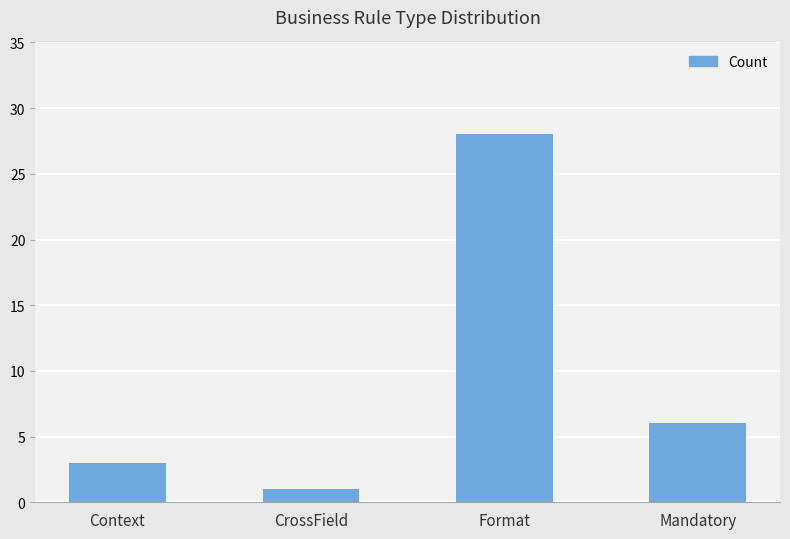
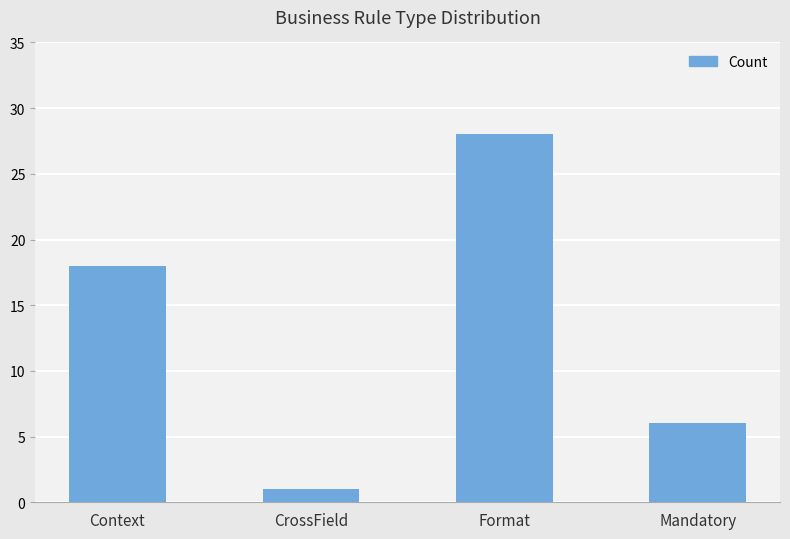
  {
-   "Context": 3,
+   "Context": 18,
    "CrossField": 1,
    "Format": 28,
    "Mandatory": 6
  }
